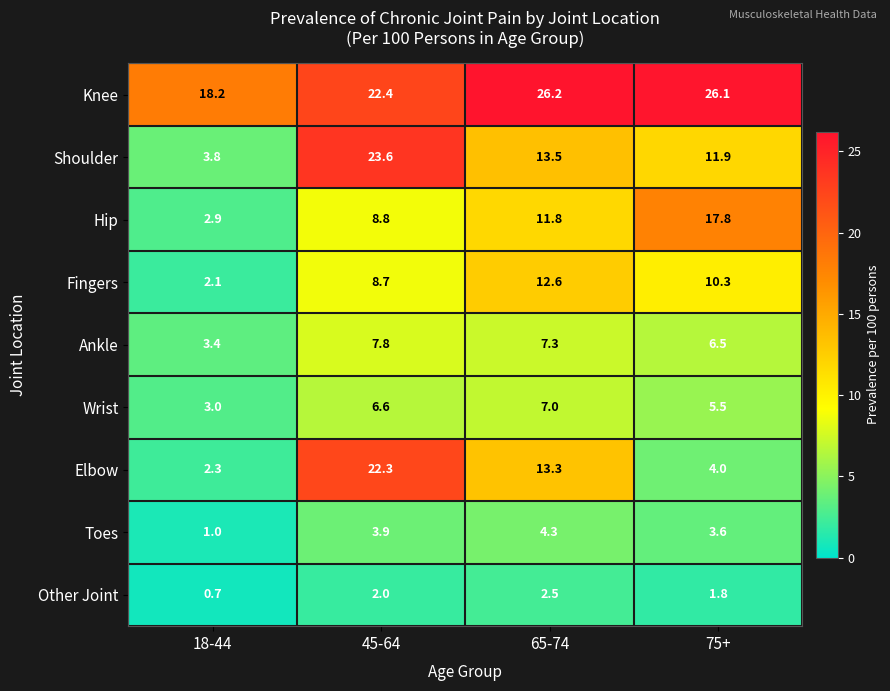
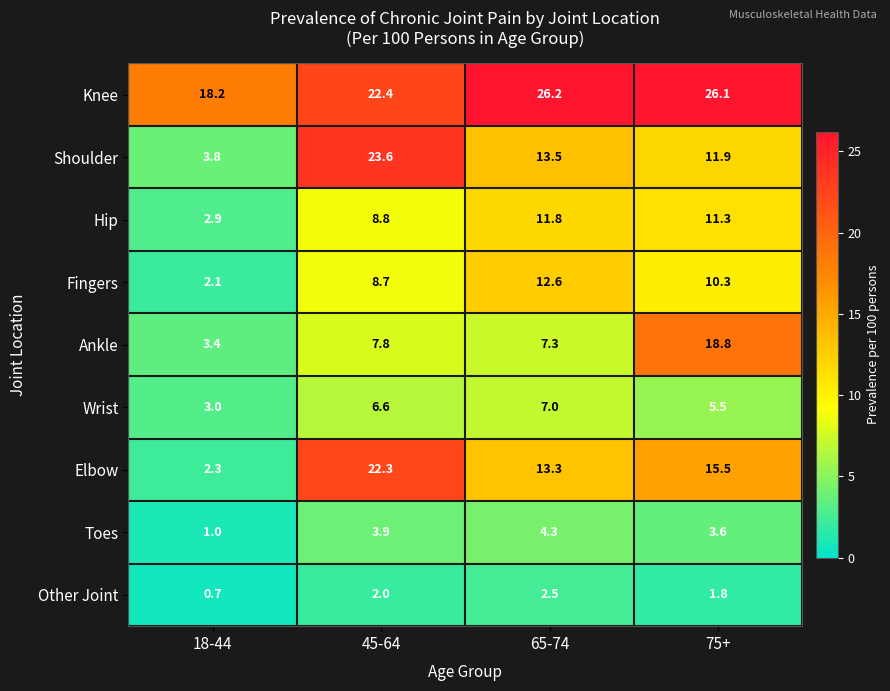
  {
    "Knee": {
      "18-44": 18.2,
      "45-64": 22.4,
      "65-74": 26.2,
      "75+": 26.1
    },
    "Shoulder": {
      "18-44": 3.8,
      "45-64": 23.6,
      "65-74": 13.5,
      "75+": 11.9
    },
    "Hip": {
      "18-44": 2.9,
      "45-64": 8.8,
      "65-74": 11.8,
-     "75+": 17.8
+     "75+": 11.3
    },
    "Fingers": {
      "18-44": 2.1,
      "45-64": 8.7,
      "65-74": 12.6,
      "75+": 10.3
    },
    "Ankle": {
      "18-44": 3.4,
      "45-64": 7.8,
      "65-74": 7.3,
-     "75+": 6.5
+     "75+": 18.8
    },
    "Wrist": {
      "18-44": 3.0,
      "45-64": 6.6,
      "65-74": 7.0,
      "75+": 5.5
    },
    "Elbow": {
      "18-44": 2.3,
      "45-64": 22.3,
      "65-74": 13.3,
-     "75+": 4.0
+     "75+": 15.5
    },
    "Toes": {
      "18-44": 1.0,
      "45-64": 3.9,
      "65-74": 4.3,
      "75+": 3.6
    },
    "Other Joint": {
      "18-44": 0.7,
      "45-64": 2.0,
      "65-74": 2.5,
      "75+": 1.8
    }
  }
